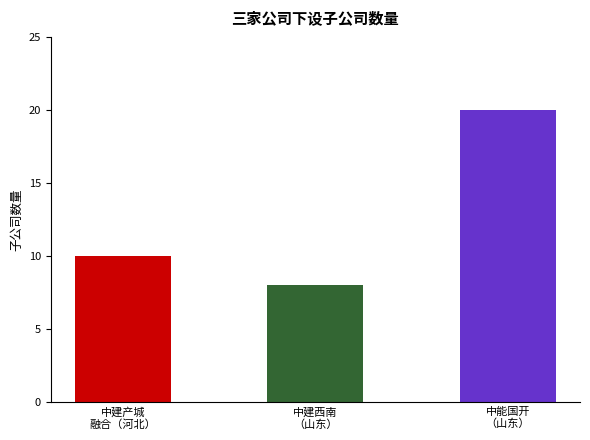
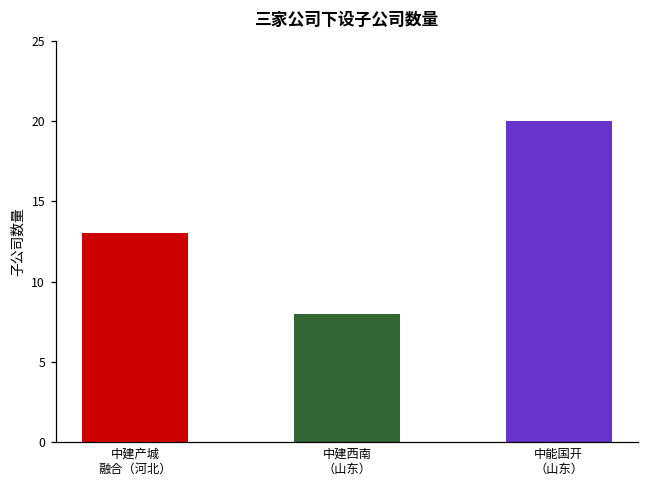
  {
-   "中建产城 融合（河北）": 10,
+   "中建产城 融合（河北）": 13,
    "中建西南 （山东）": 8,
    "中能国开 （山东）": 20
  }
